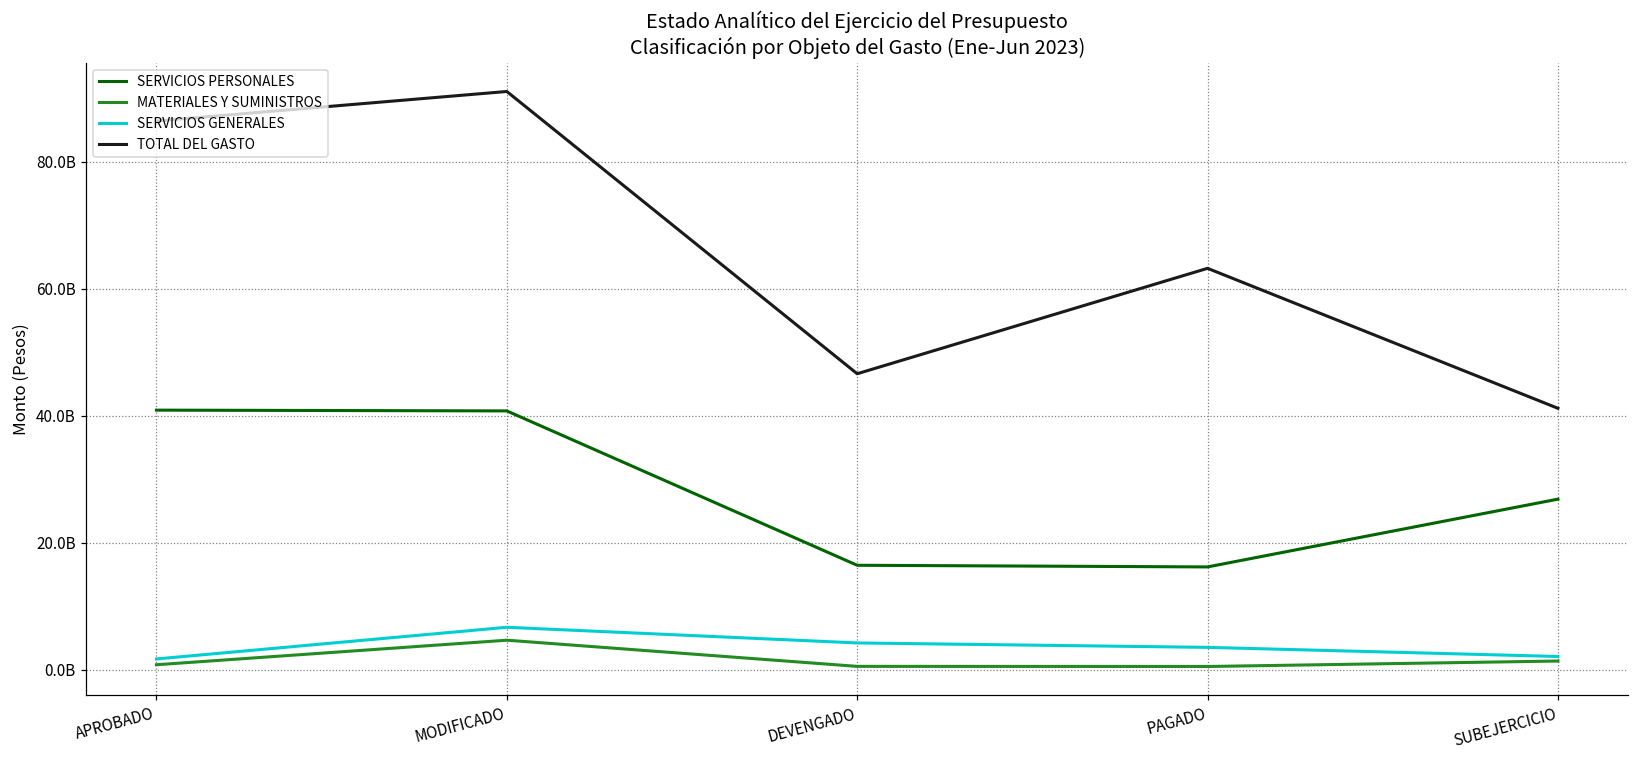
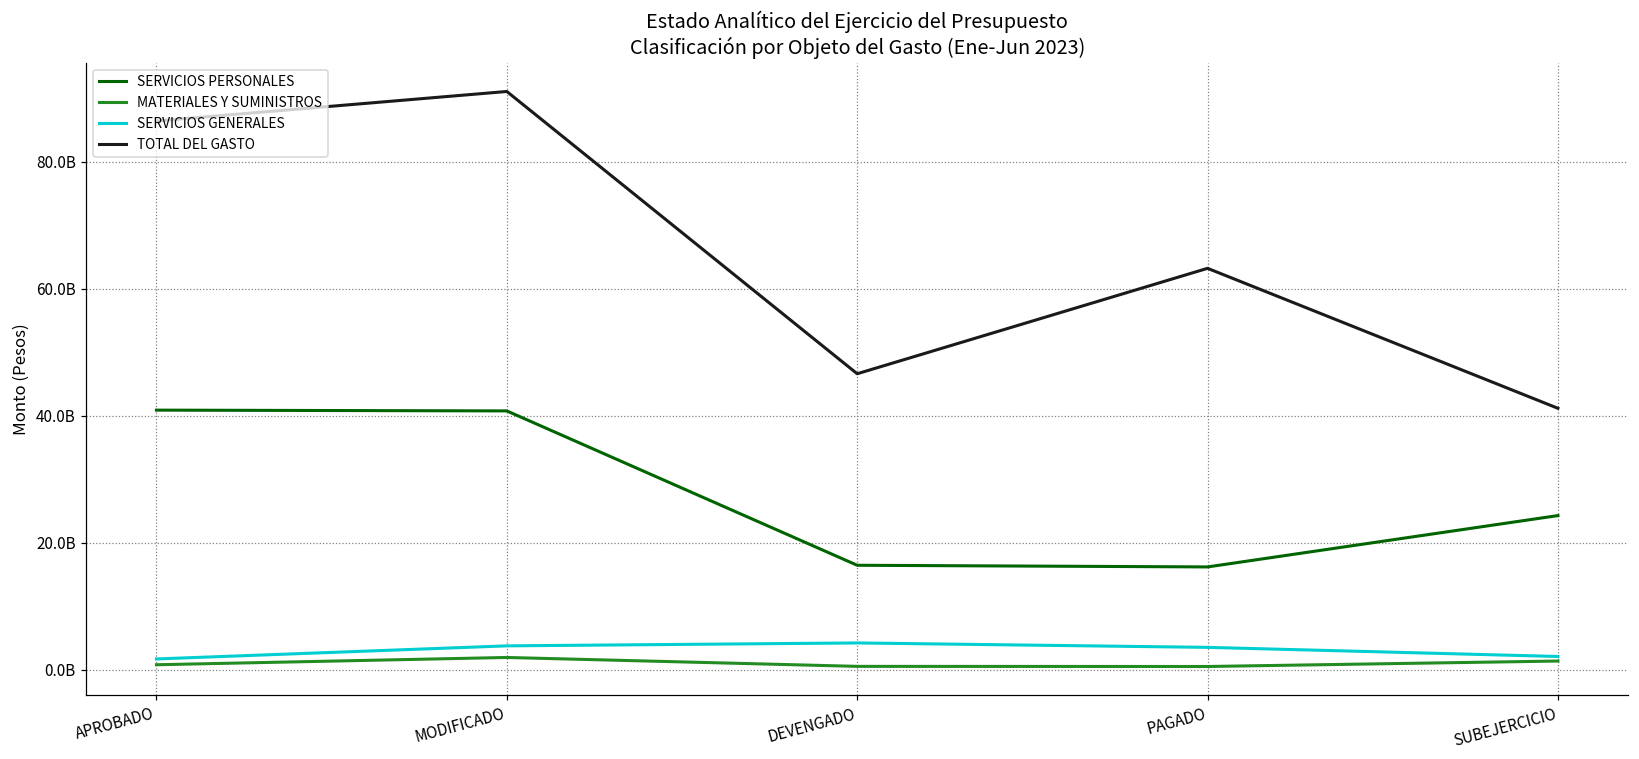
  {
    "SERVICIOS PERSONALES": {
      "APROBADO": 41000000000,
      "MODIFICADO": 41000000000,
      "DEVENGADO": 16000000000,
      "PAGADO": 16000000000,
-     "SUBEJERCICIO": 27000000000
+     "SUBEJERCICIO": 24000000000
    },
    "MATERIALES Y SUMINISTROS": {
      "APROBADO": 1000000000,
-     "MODIFICADO": 5000000000,
+     "MODIFICADO": 2000000000,
      "DEVENGADO": 1000000000,
      "PAGADO": 1000000000,
      "SUBEJERCICIO": 1000000000
    },
    "SERVICIOS GENERALES": {
      "APROBADO": 2000000000,
-     "MODIFICADO": 7000000000,
+     "MODIFICADO": 4000000000,
      "DEVENGADO": 4000000000,
      "PAGADO": 4000000000,
      "SUBEJERCICIO": 2000000000
    },
    "TOTAL DEL GASTO": {
      "MODIFICADO": 91000000000,
      "DEVENGADO": 47000000000,
      "PAGADO": 63000000000,
      "SUBEJERCICIO": 41000000000
    }
  }
